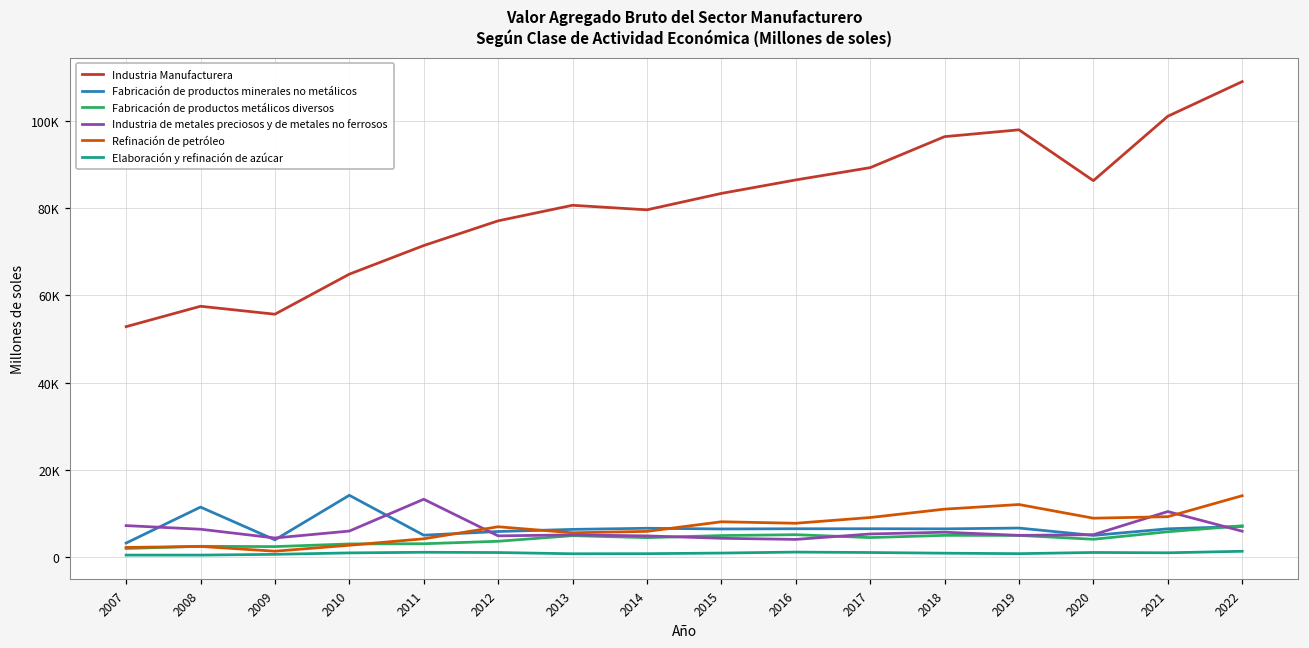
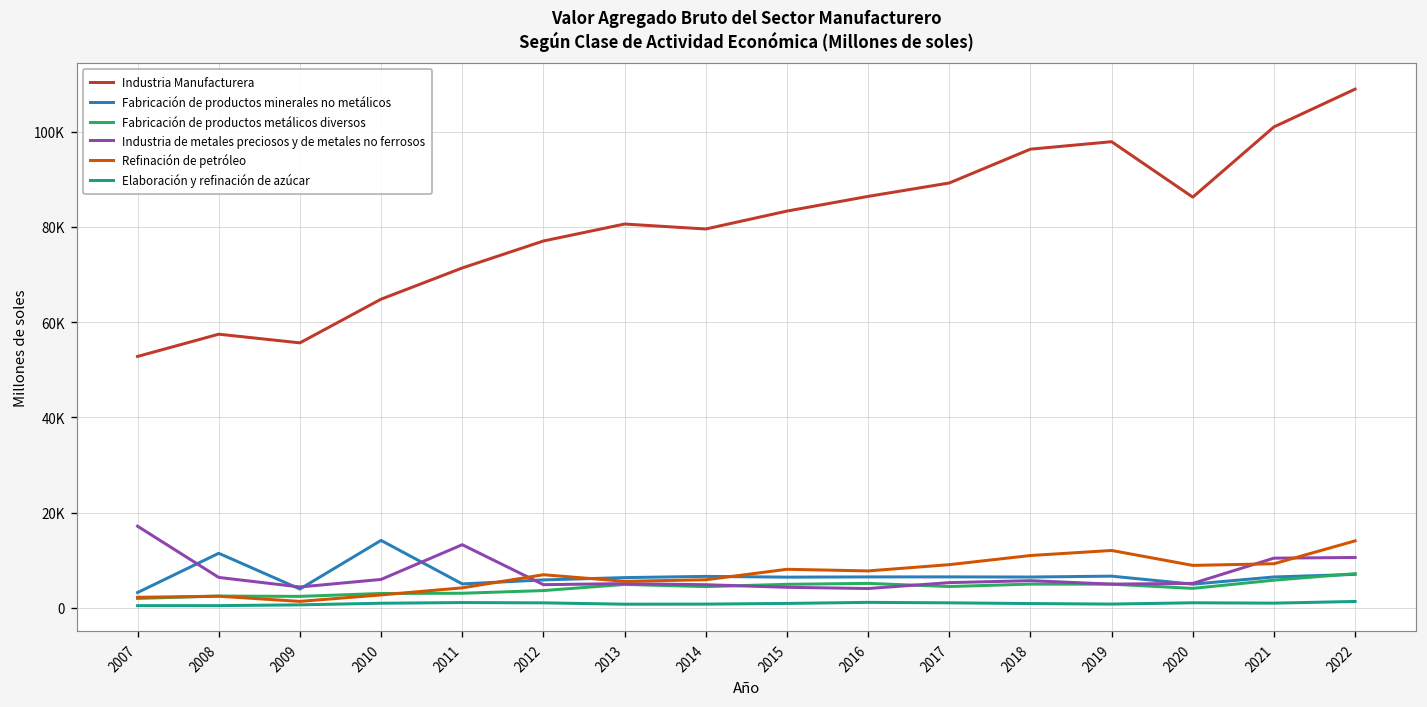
  {
    "Fabricación de productos minerales no metálicos": {
      "2007": 3000,
      "2008": 11000,
      "2010": 14000,
      "2011": 5000,
      "2012": 6000,
      "2013": 6000,
      "2014": 7000,
      "2015": 6000,
      "2016": 7000,
      "2017": 7000,
      "2018": 6000,
      "2019": 7000,
      "2021": 6000
    },
    "Industria de metales preciosos y de metales no ferrosos": {
-     "2007": 7000,
+     "2007": 17000,
      "2008": 6000,
      "2010": 6000,
      "2011": 13000,
      "2012": 5000,
      "2016": 4000,
      "2017": 5000,
      "2018": 6000,
      "2021": 10000,
-     "2022": 6000
+     "2022": 11000
    }
  }
